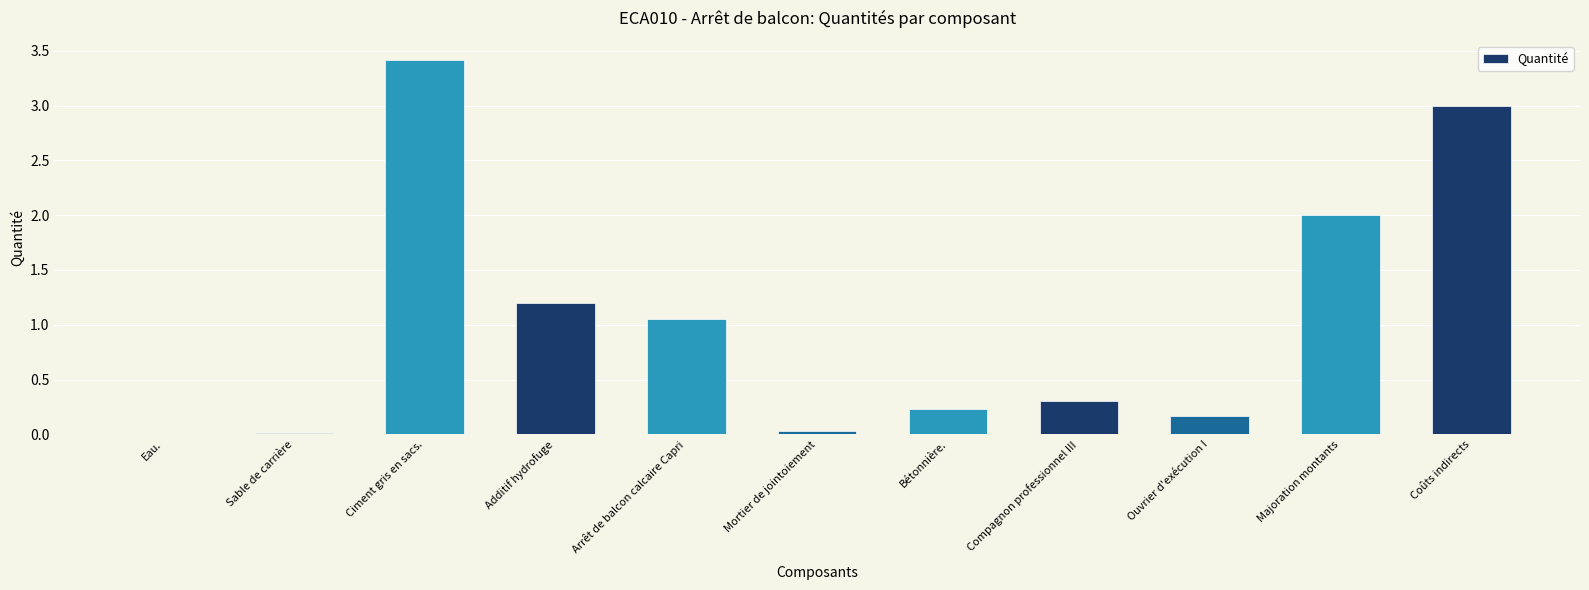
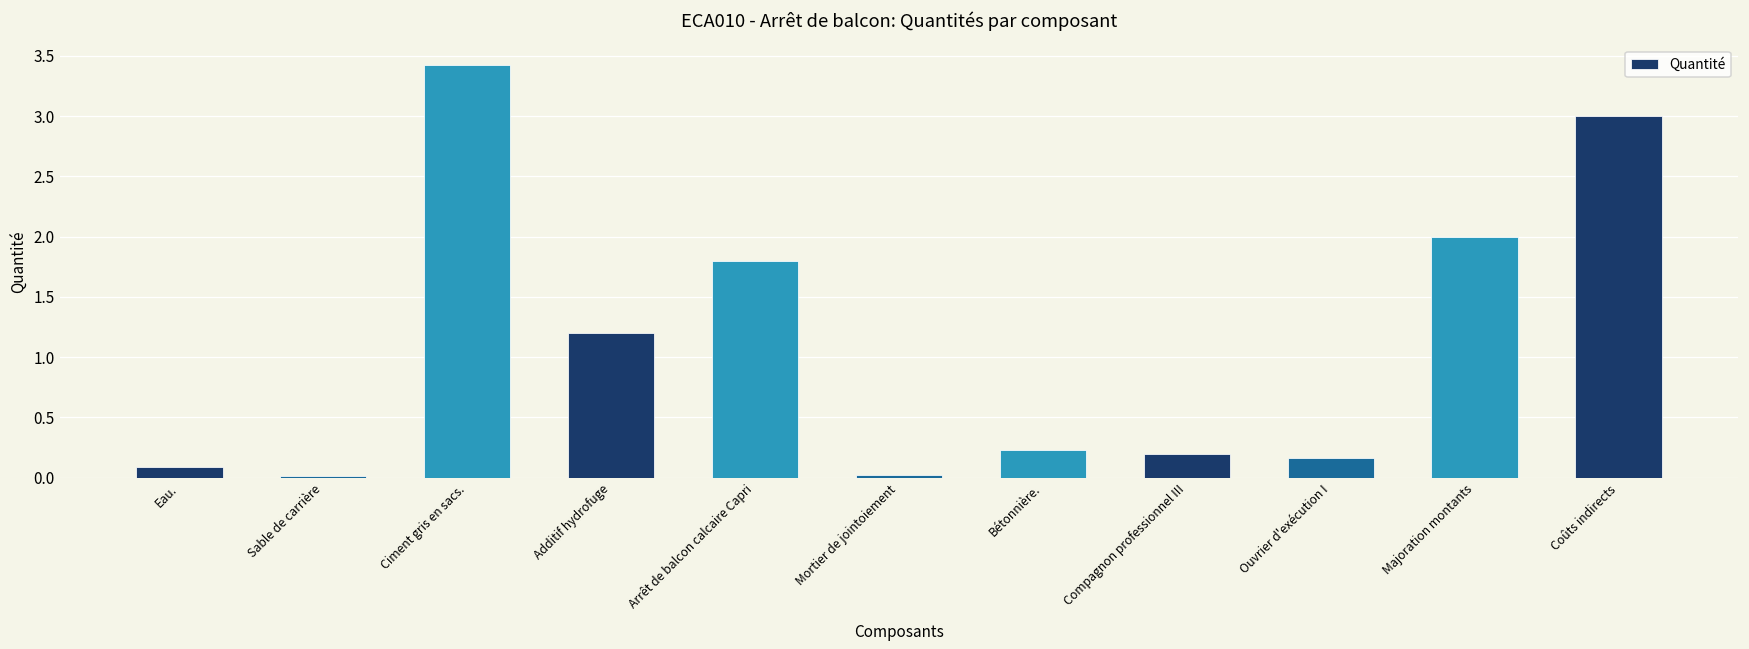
  {
-   "Eau.": 0.01,
+   "Eau.": 0.09,
    "Ciment gris en sacs.": 3.42,
    "Additif hydrofuge": 1.20,
-   "Arrêt de balcon calcaire Capri": 1.05,
+   "Arrêt de balcon calcaire Capri": 1.80,
    "Mortier de jointoiement": 0.03,
    "Bétonnière.": 0.23,
-   "Compagnon professionnel III": 0.3,
+   "Compagnon professionnel III": 0.2,
    "Ouvrier d'exécution I": 0.17,
    "Majoration montants": 2.00,
    "Coûts indirects": 3.00
  }
